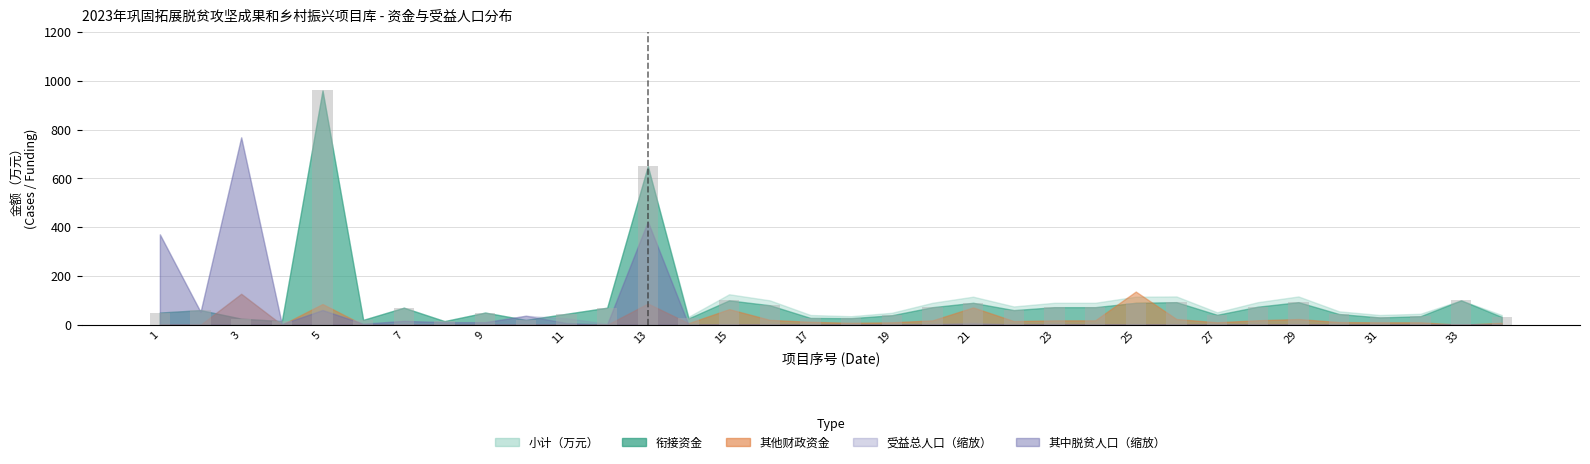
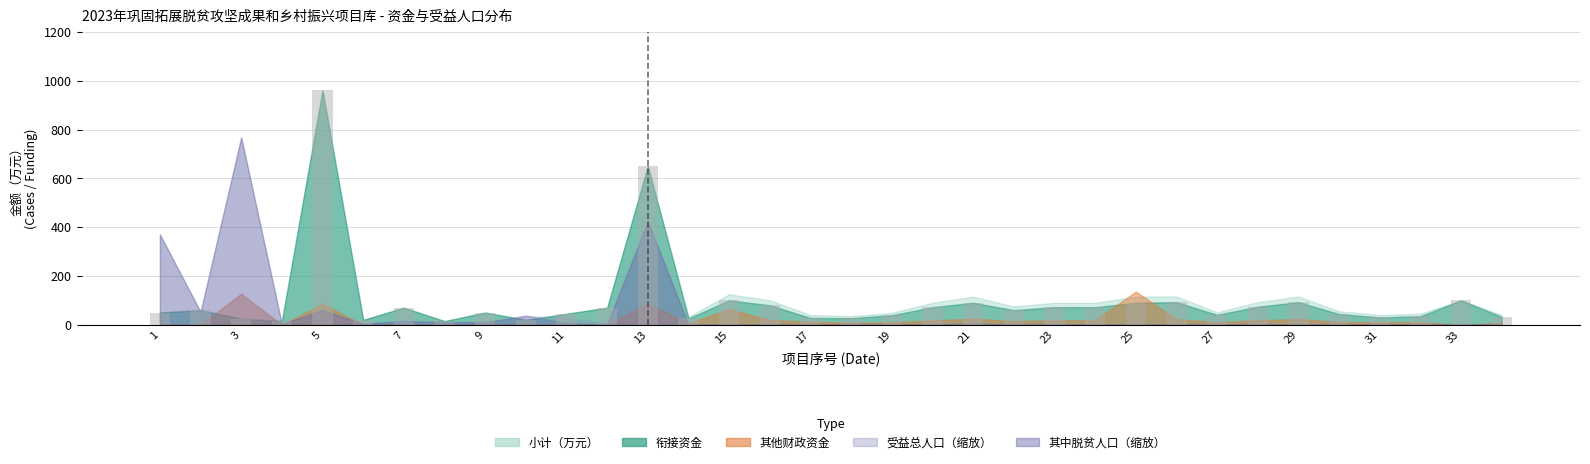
  {
    "衔接资金": {
      "15": 100,
      "17": 30,
      "21": 90,
      "23": 70,
      "25": 90,
      "29": 90
    },
    "其他财政资金": {
      "1": 0,
      "3": 130,
      "5": 90,
      "7": 0,
      "13": 90,
      "15": 60,
      "17": 10,
-     "21": 70,
+     "21": 30,
      "23": 20,
      "25": 140,
      "29": 20
    }
  }
